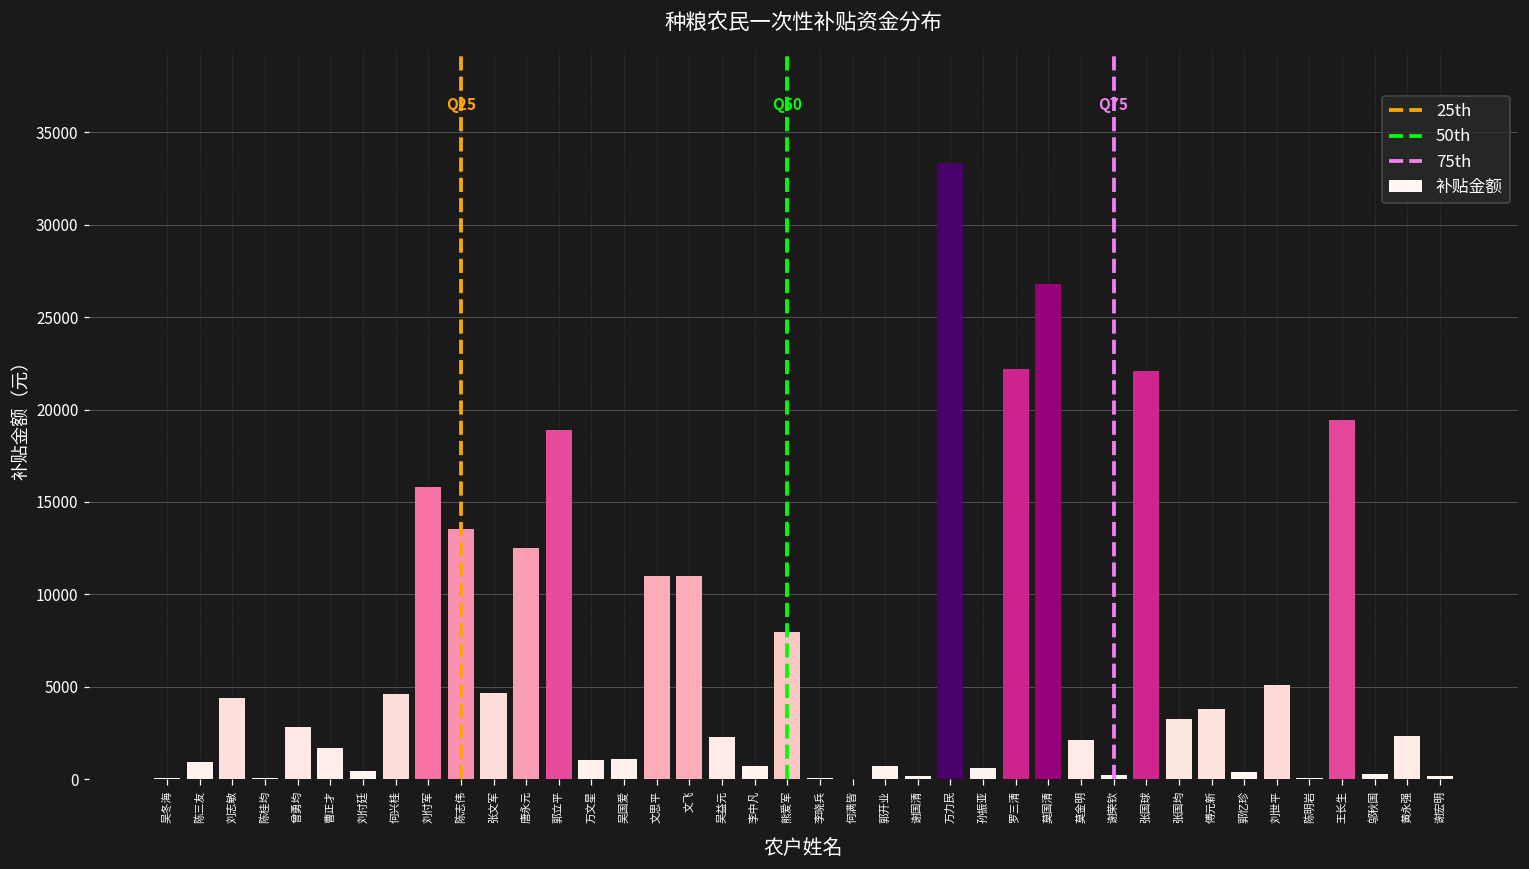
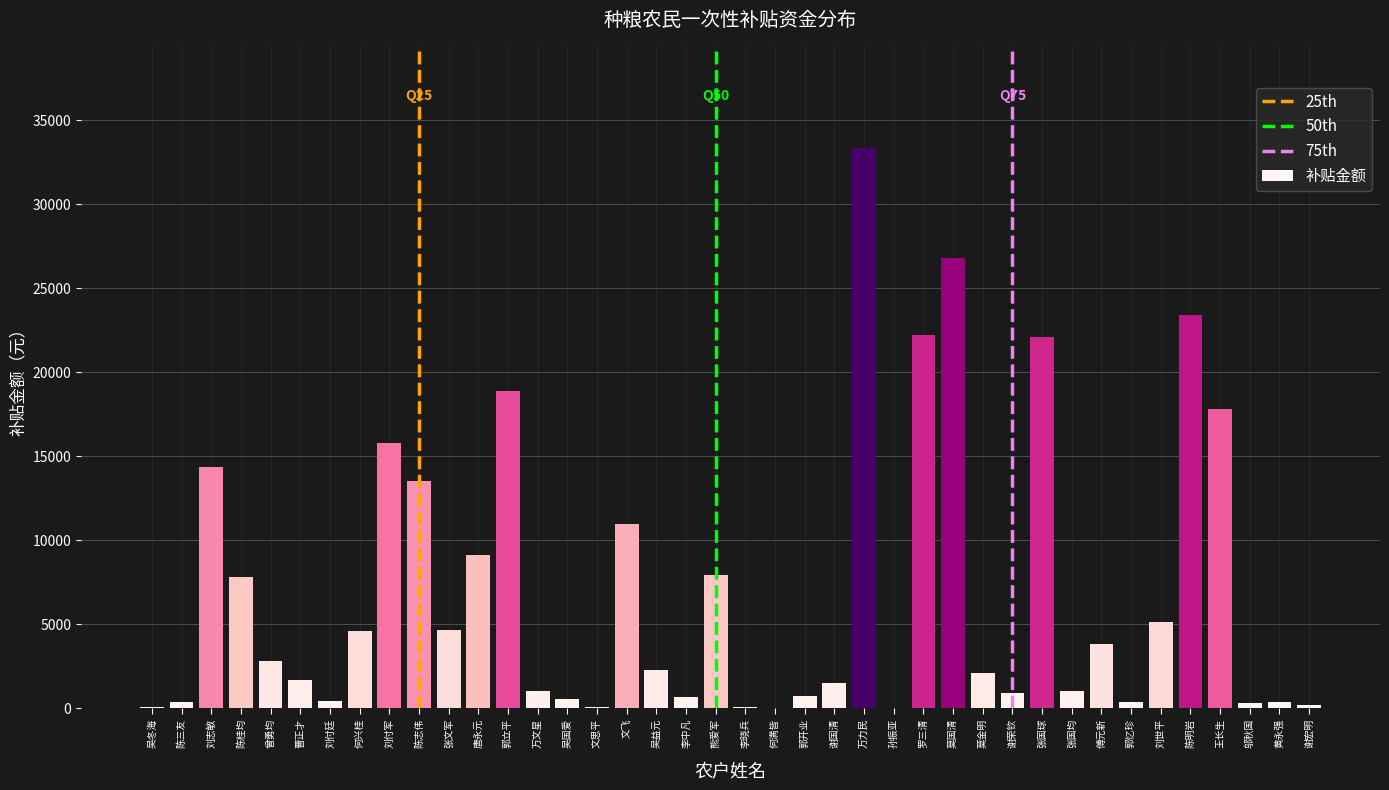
  {
-   "陈三友": 900,
-   "刘志敏": 4400,
-   "陈桂均": 0,
+   "陈三友": 400,
+   "刘志敏": 14400,
+   "陈桂均": 7800,
    "曾勇均": 2800,
    "曹正才": 1700,
    "刘付廷": 500,
    "何兴桂": 4600,
    "刘付军": 15800,
    "陈志伟": 13500,
    "张文军": 4700,
-   "唐永元": 12500,
+   "唐永元": 9100,
    "郭立平": 18900,
    "万文星": 1100,
-   "吴国爱": 1100,
-   "文思平": 11000,
+   "吴国爱": 600,
+   "文思平": 100,
    "文飞": 11000,
    "吴益元": 2300,
    "李中凡": 700,
    "熊爱军": 7900,
    "郭开业": 700,
-   "谢国清": 200,
+   "谢国清": 1500,
    "万力民": 33400,
-   "孙振亚": 600,
+   "孙振亚": 100,
    "罗三清": 22200,
    "莫国清": 26800,
    "莫金明": 2100,
-   "谢荣钦": 200,
+   "谢荣钦": 900,
    "张国球": 22100,
-   "张国均": 3300,
+   "张国均": 1000,
    "傅元新": 3800,
    "郭忆珍": 400,
    "刘世平": 5100,
-   "陈明岩": 100,
-   "王长生": 19400,
+   "陈明岩": 23400,
+   "王长生": 17800,
    "邬秋国": 300,
-   "黄永强": 2400,
+   "黄永强": 400,
    "谢宏明": 200
  }
